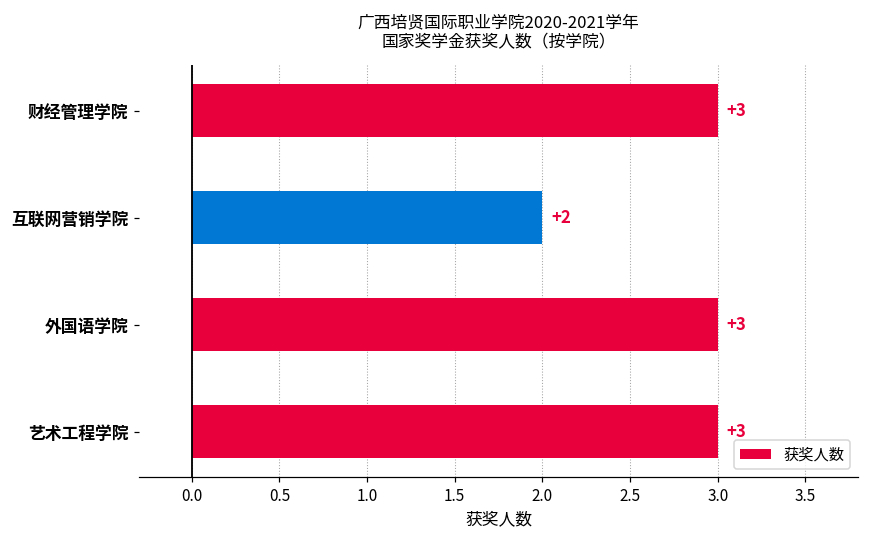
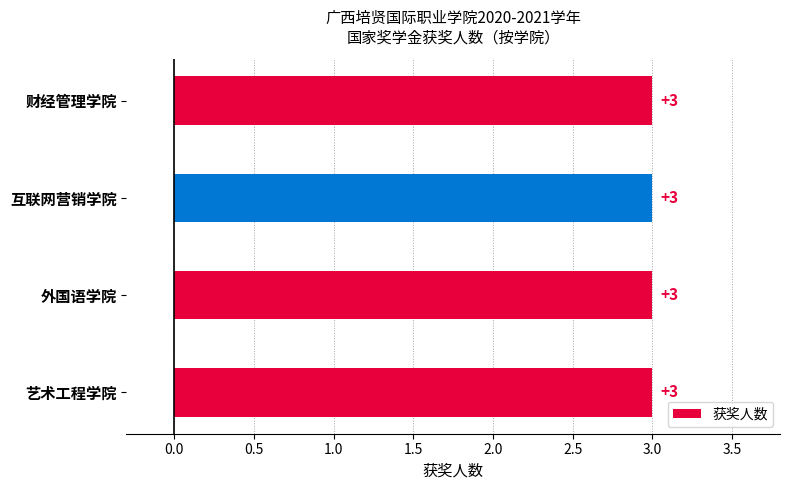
  {
    "财经管理学院": "+3",
-   "互联网营销学院": "+2",
+   "互联网营销学院": "+3",
    "外国语学院": "+3",
    "艺术工程学院": "+3"
  }
